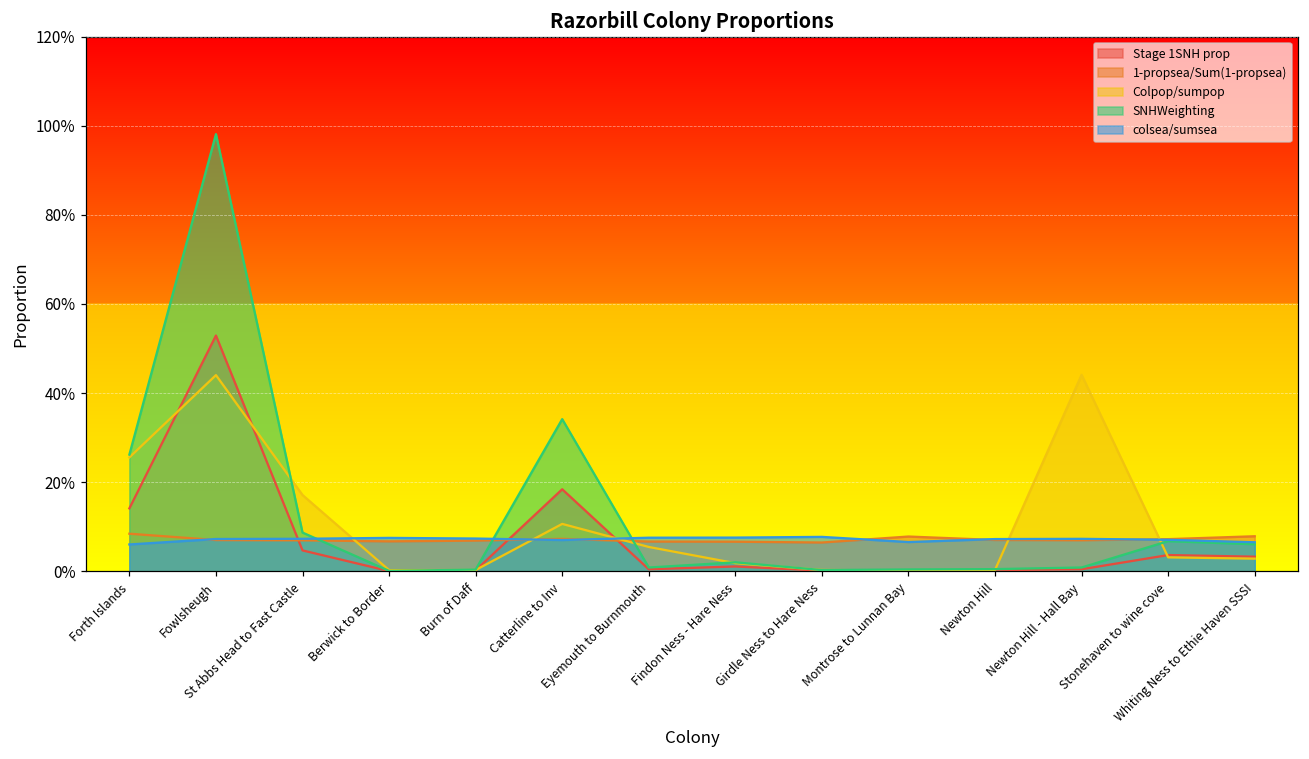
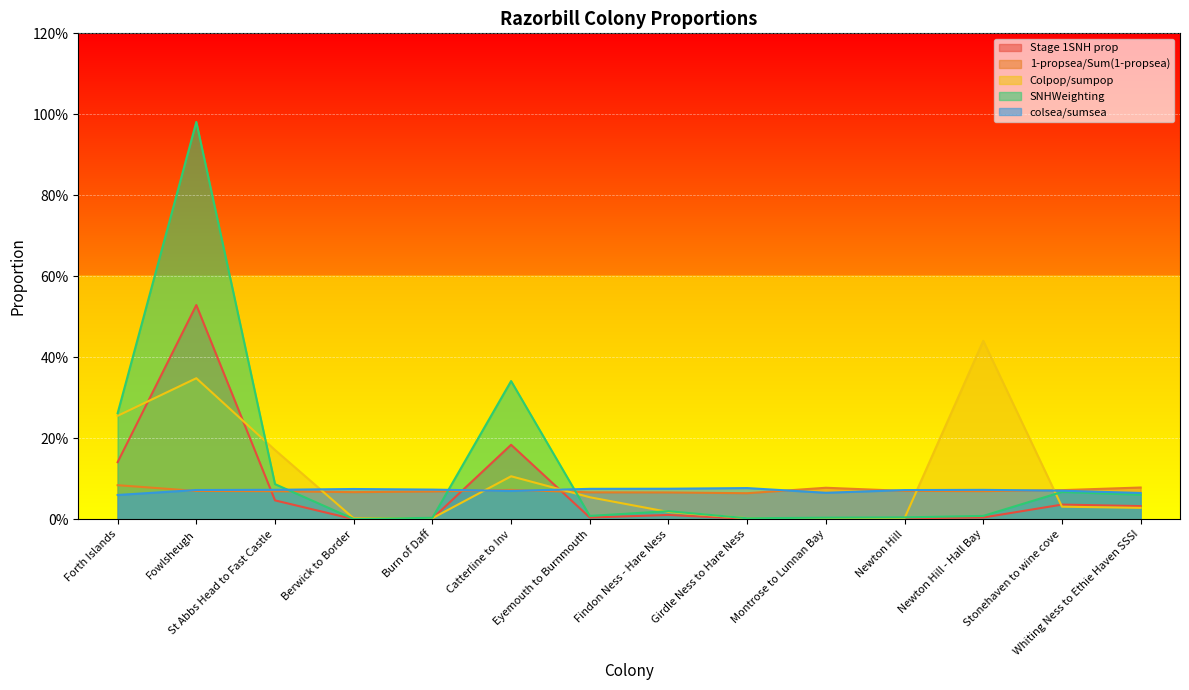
  {
    "Colpop/sumpop": {
-     "Fowlsheugh": "44%",
+     "Fowlsheugh": "35%",
      "St Abbs Head to Fast Castle": "17%",
      "Catterline to Inv": "11%",
      "Eyemouth to Burnmouth": "5%",
      "Newton Hill - Hall Bay": "44%"
    },
    "SNHWeighting": {
      "Fowlsheugh": "98%",
      "St Abbs Head to Fast Castle": "9%",
      "Catterline to Inv": "34%"
    },
    "colsea/sumsea": {
      "Forth Islands": "6%",
      "Berwick to Border": "8%",
      "Eyemouth to Burnmouth": "8%",
      "Findon Ness - Hare Ness": "8%",
      "Girdle Ness to Hare Ness": "8%",
      "Montrose to Lunnan Bay": "7%"
    }
  }
